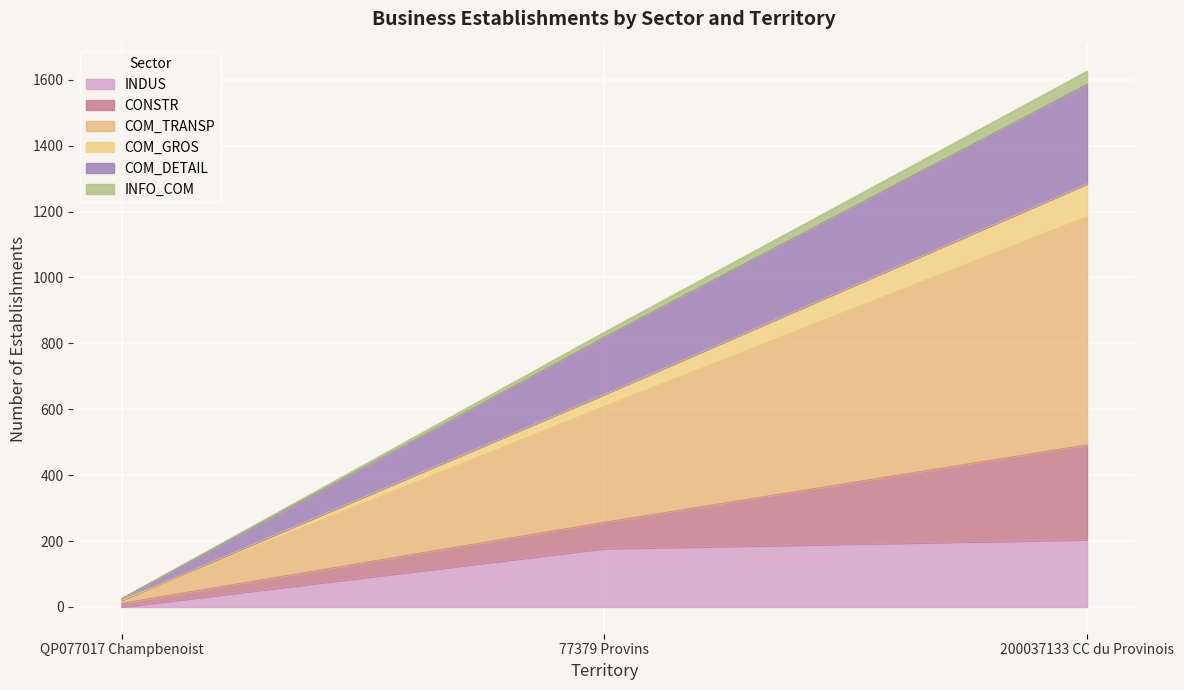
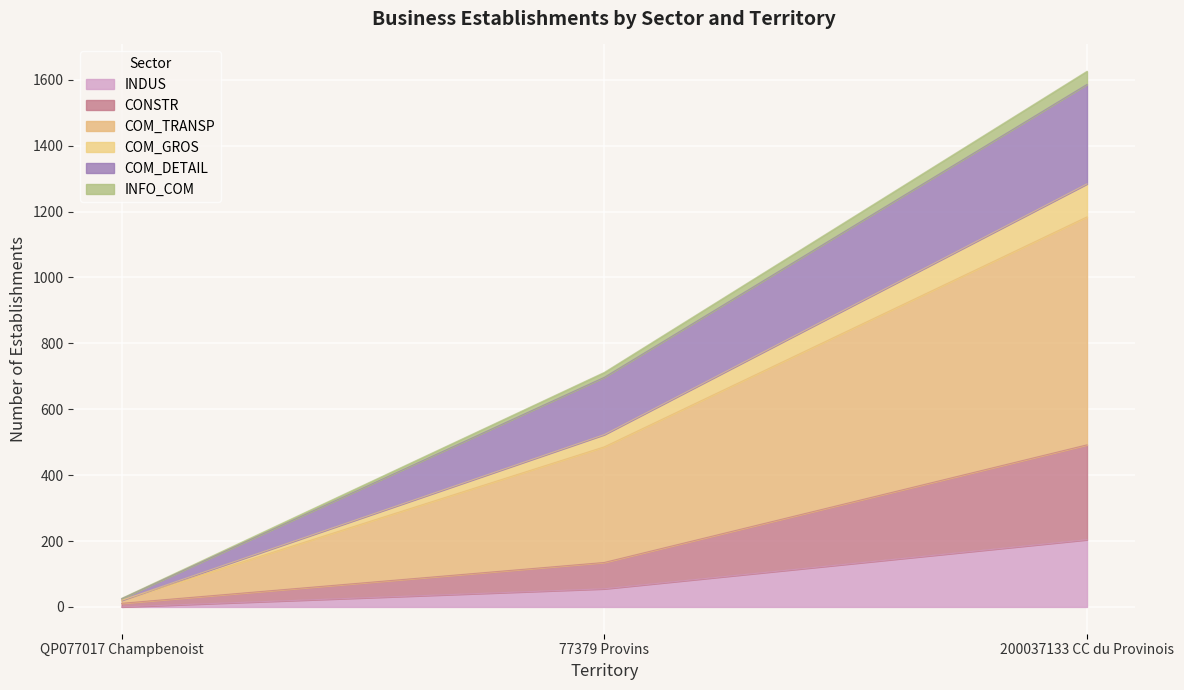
  {
    "INDUS": {
      "QP077017 Champbenoist": 0,
-     "77379 Provins": 180,
+     "77379 Provins": 60,
      "200037133 CC du Provinois": 200
    }
  }
